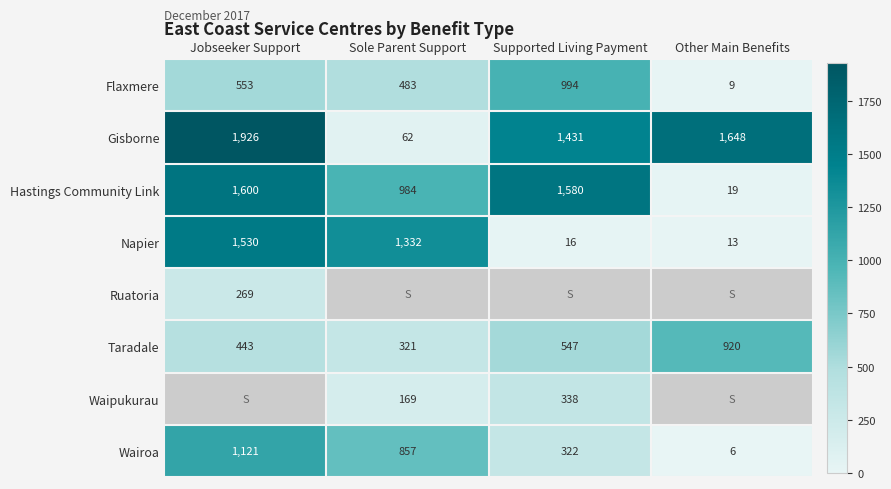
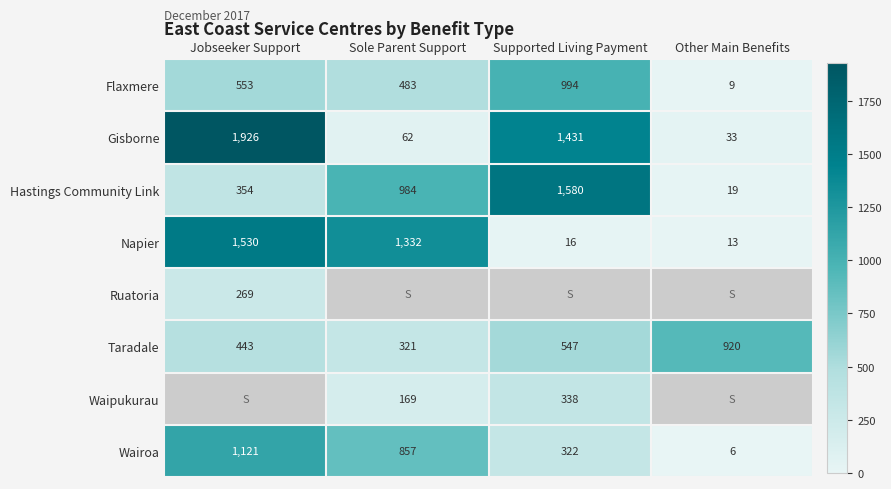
  {
    "Flaxmere": {
      "Jobseeker Support": "553",
      "Sole Parent Support": "483",
      "Supported Living Payment": "994",
      "Other Main Benefits": "9"
    },
    "Gisborne": {
      "Jobseeker Support": "1,926",
      "Sole Parent Support": "62",
      "Supported Living Payment": "1,431",
-     "Other Main Benefits": "1,648"
+     "Other Main Benefits": "33"
    },
    "Hastings Community Link": {
-     "Jobseeker Support": "1,600",
+     "Jobseeker Support": "354",
      "Sole Parent Support": "984",
      "Supported Living Payment": "1,580",
      "Other Main Benefits": "19"
    },
    "Napier": {
      "Jobseeker Support": "1,530",
      "Sole Parent Support": "1,332",
      "Supported Living Payment": "16",
      "Other Main Benefits": "13"
    },
    "Ruatoria": {
      "Jobseeker Support": "269"
    },
    "Taradale": {
      "Jobseeker Support": "443",
      "Sole Parent Support": "321",
      "Supported Living Payment": "547",
      "Other Main Benefits": "920"
    },
    "Waipukurau": {
      "Sole Parent Support": "169",
      "Supported Living Payment": "338"
    },
    "Wairoa": {
      "Jobseeker Support": "1,121",
      "Sole Parent Support": "857",
      "Supported Living Payment": "322",
      "Other Main Benefits": "6"
    }
  }
